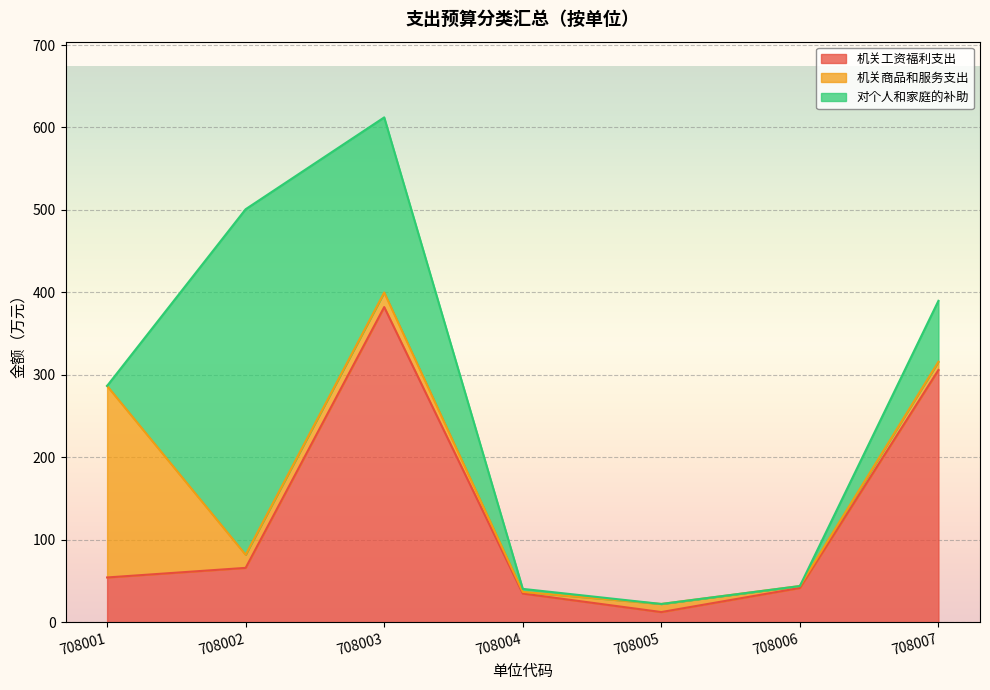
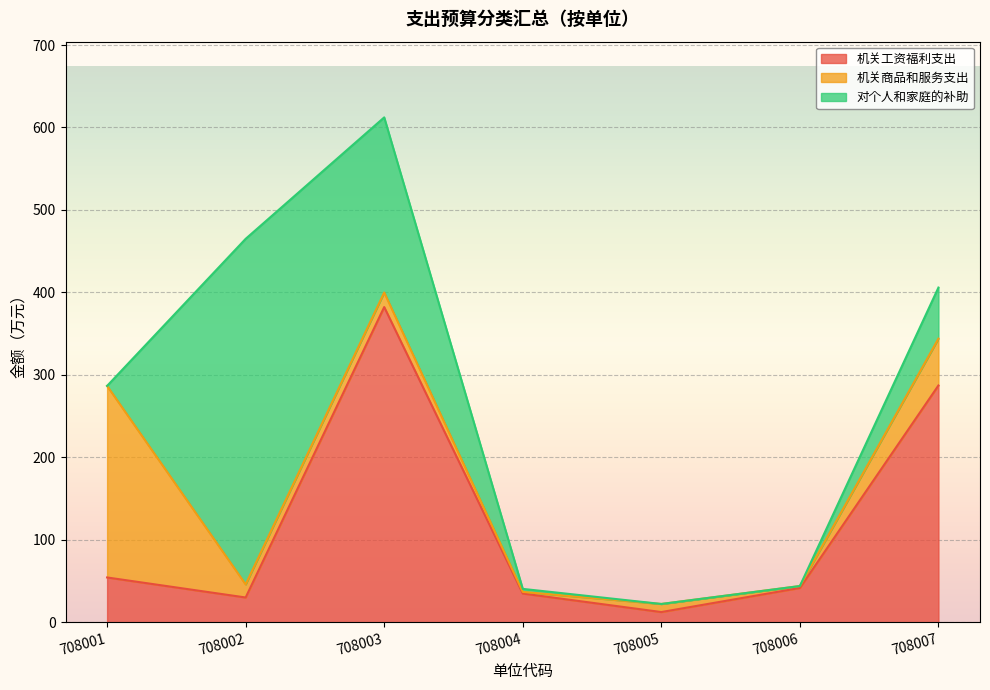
  {
    "机关工资福利支出": {
      "708001": 50,
-     "708002": 70,
+     "708002": 30,
      "708003": 380,
      "708005": 10,
-     "708007": 310
+     "708007": 290
    },
    "机关商品和服务支出": {
      "708002": 20,
      "708003": 20,
-     "708007": 10
+     "708007": 60
    },
    "对个人和家庭的补助": {
      "708002": 420,
      "708003": 210,
      "708004": 0,
-     "708007": 70
+     "708007": 60
    }
  }
